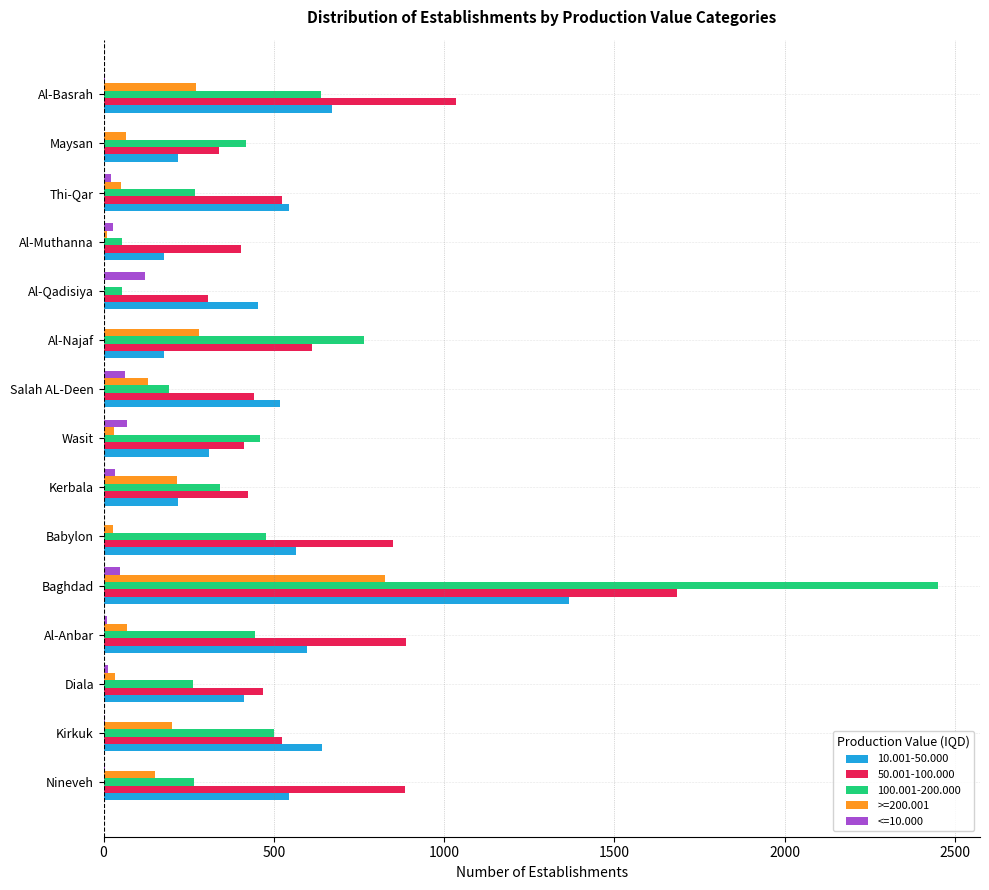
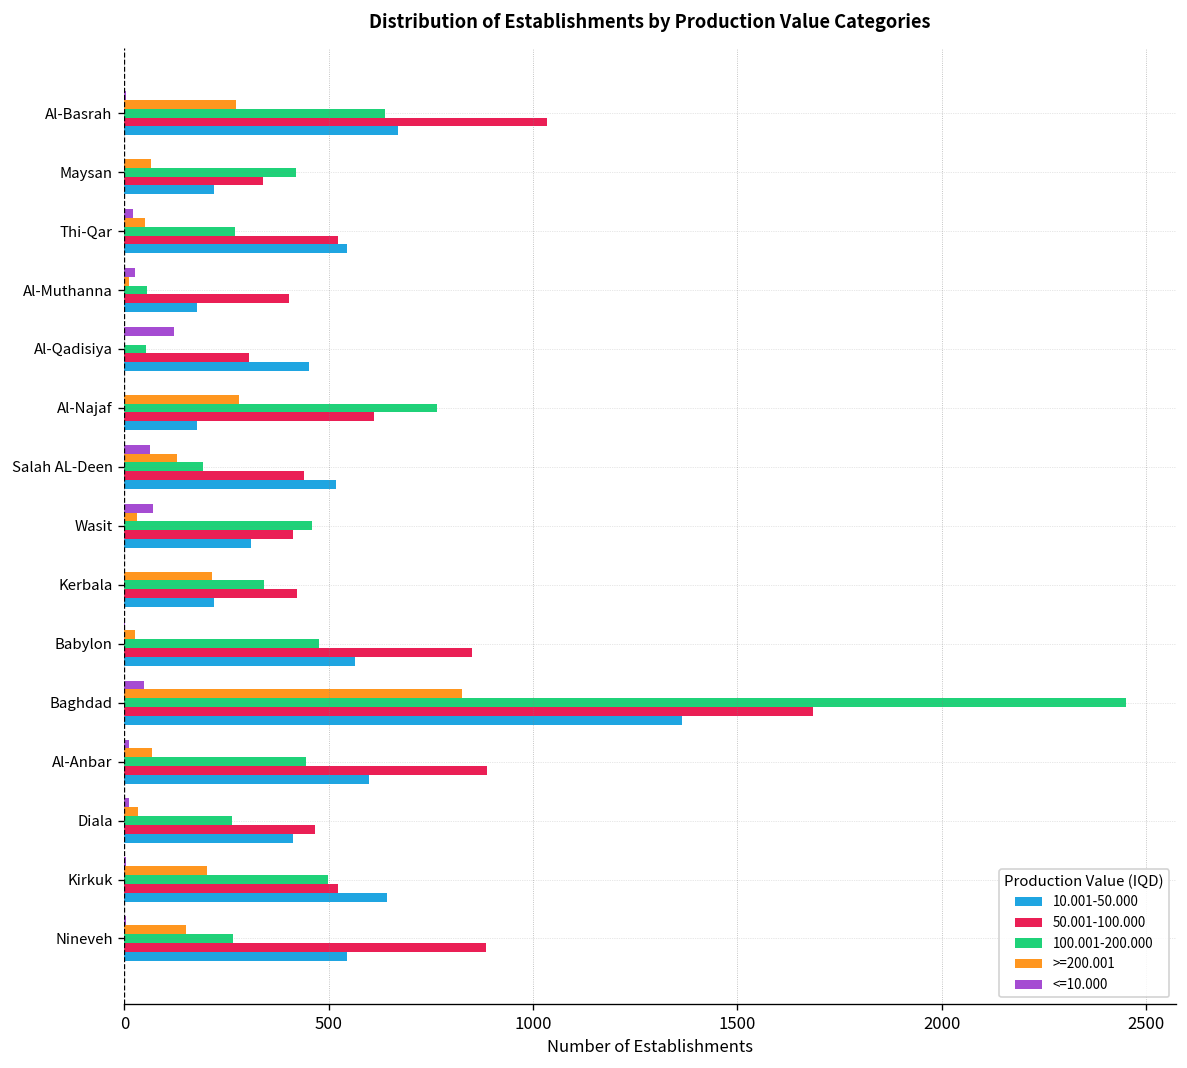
  {
    "10.001-50.000": {
      "Al-Basrah": 670,
      "Maysan": 220,
      "Thi-Qar": 540,
      "Al-Muthanna": 180,
      "Al-Qadisiya": 450,
      "Al-Najaf": 180,
      "Salah AL-Deen": 520,
      "Wasit": 310,
      "Kerbala": 220,
      "Babylon": 570,
      "Baghdad": 1370,
      "Al-Anbar": 600,
      "Diala": 410,
      "Kirkuk": 640,
      "Nineveh": 540
    },
    "50.001-100.000": {
      "Al-Basrah": 1030,
      "Maysan": 340,
      "Thi-Qar": 520,
      "Al-Muthanna": 400,
      "Al-Qadisiya": 310,
      "Al-Najaf": 610,
      "Salah AL-Deen": 440,
      "Wasit": 410,
      "Kerbala": 420,
      "Babylon": 850,
      "Baghdad": 1690,
      "Al-Anbar": 890,
      "Diala": 470,
      "Kirkuk": 520,
      "Nineveh": 890
    },
    "100.001-200.000": {
      "Al-Basrah": 640,
      "Maysan": 420,
      "Thi-Qar": 270,
      "Al-Muthanna": 50,
      "Al-Qadisiya": 50,
      "Al-Najaf": 770,
      "Salah AL-Deen": 190,
      "Wasit": 460,
      "Kerbala": 340,
      "Babylon": 480,
      "Baghdad": 2450,
      "Al-Anbar": 450,
      "Diala": 260,
      "Kirkuk": 500,
      "Nineveh": 270
    },
    ">=200.001": {
      "Al-Basrah": 270,
      "Maysan": 70,
      "Thi-Qar": 50,
      "Al-Muthanna": 10,
      "Al-Qadisiya": 0,
      "Al-Najaf": 280,
      "Salah AL-Deen": 130,
      "Wasit": 30,
      "Kerbala": 220,
      "Babylon": 30,
      "Baghdad": 830,
      "Al-Anbar": 70,
      "Diala": 30,
      "Kirkuk": 200,
      "Nineveh": 150
    },
    "<=10.000": {
      "Maysan": 0,
      "Thi-Qar": 20,
      "Al-Muthanna": 30,
      "Al-Qadisiya": 120,
      "Al-Najaf": 0,
      "Salah AL-Deen": 60,
      "Wasit": 70,
-     "Kerbala": 30,
+     "Kerbala": 0,
      "Baghdad": 50,
      "Al-Anbar": 10,
      "Diala": 10
    }
  }
